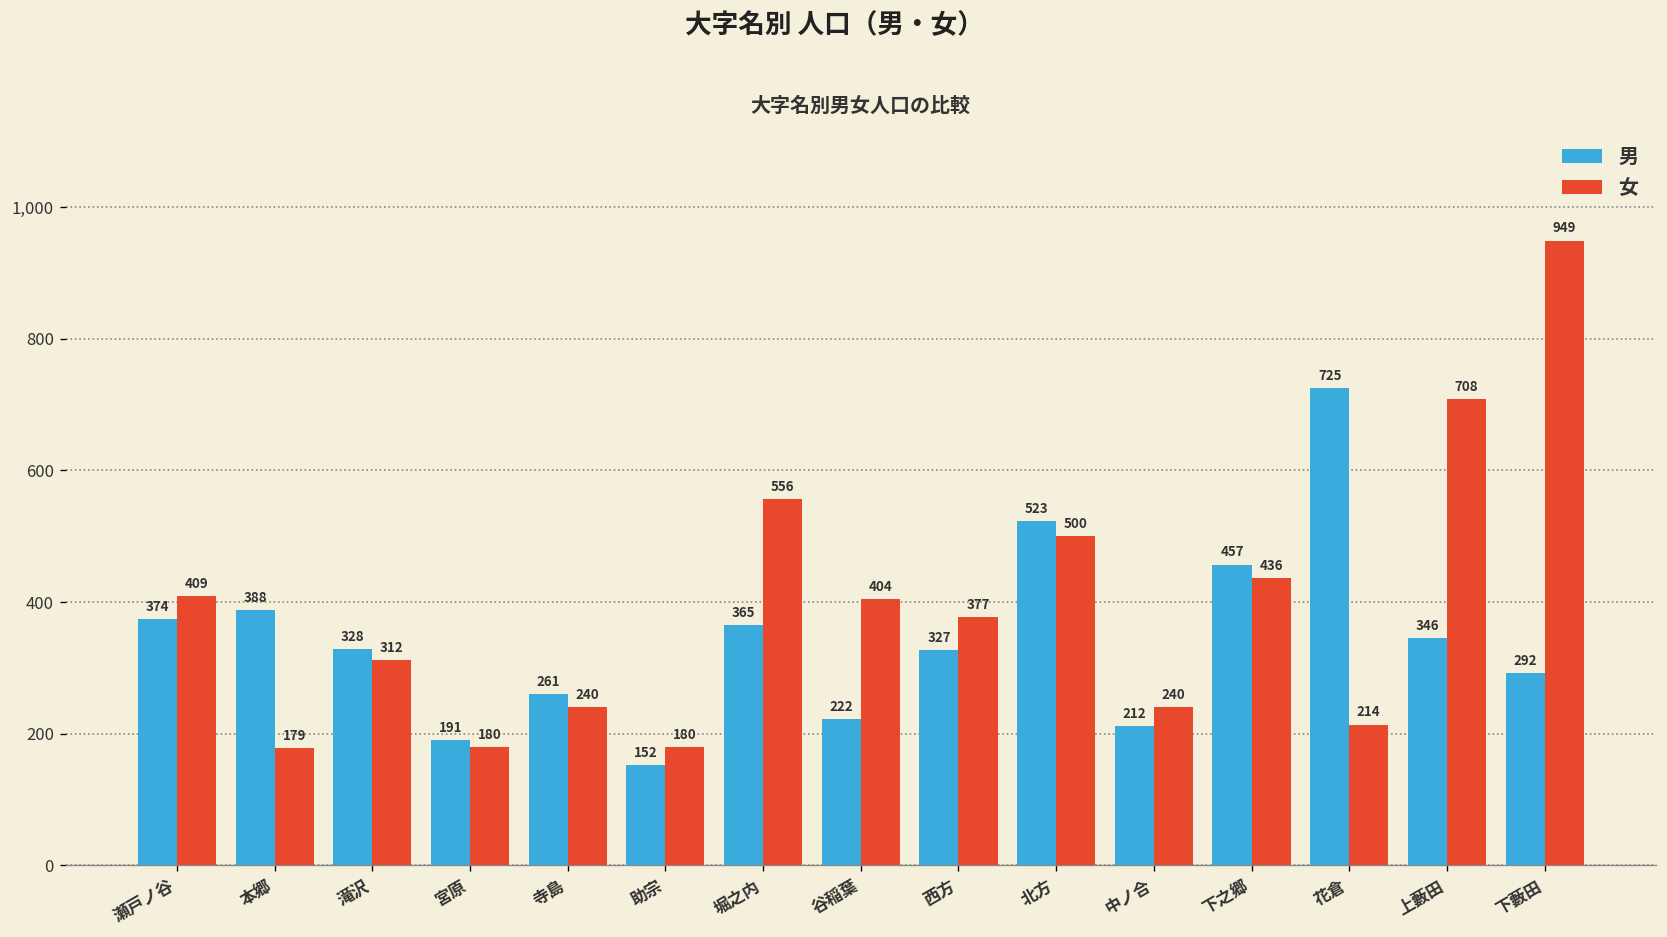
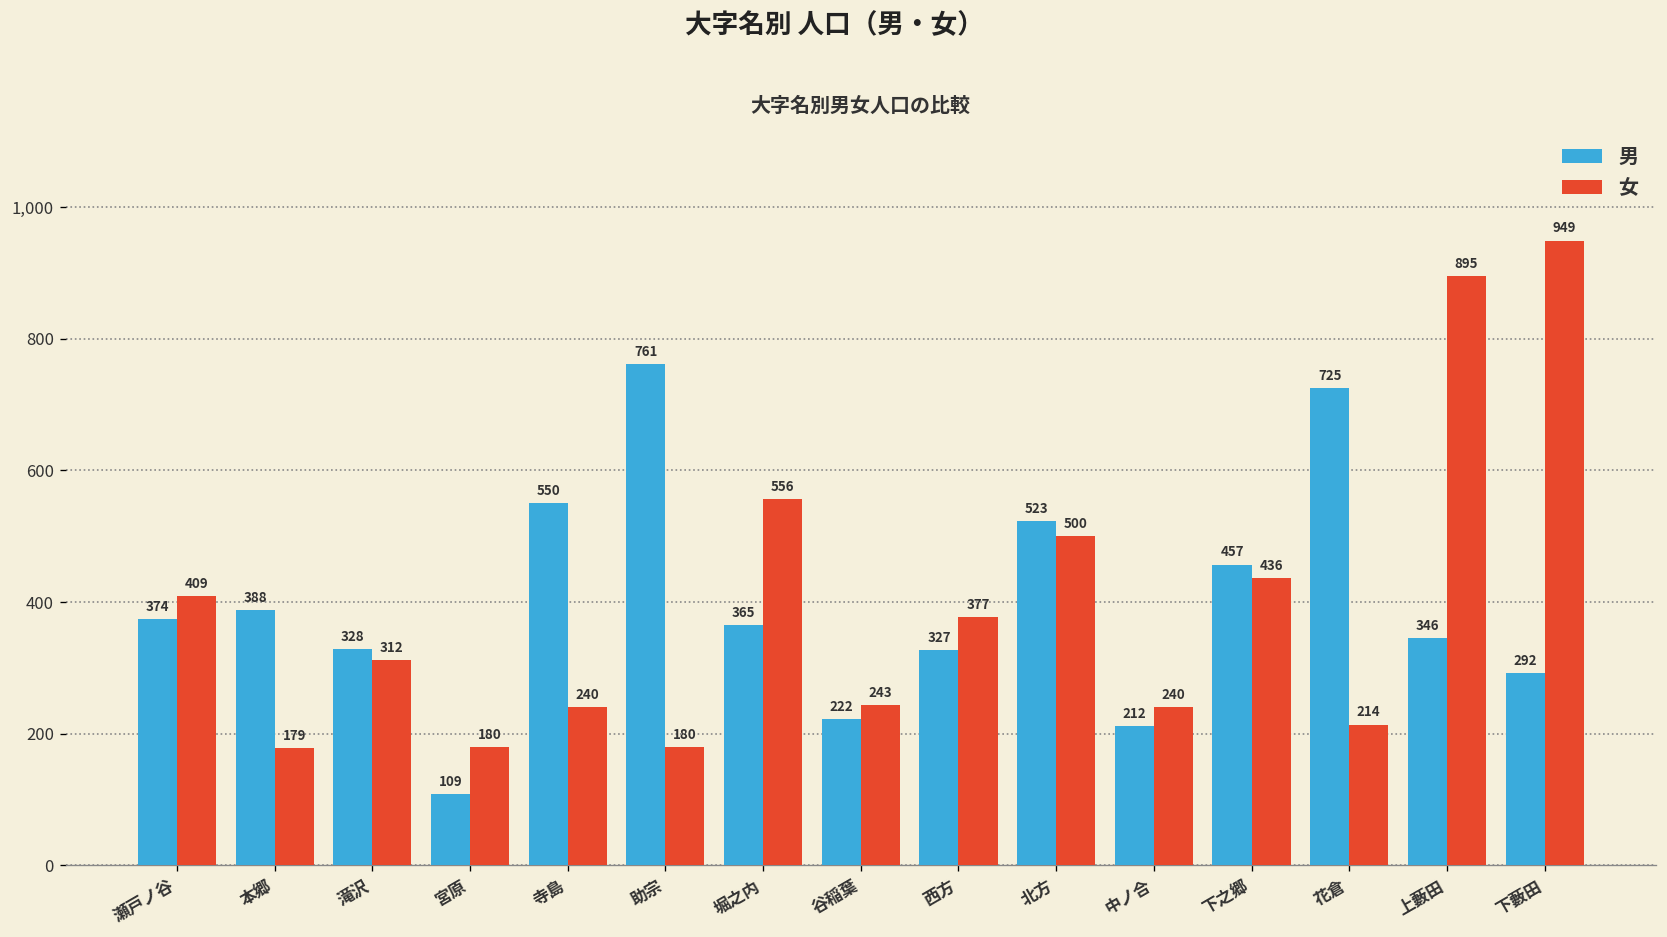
  {
    "男": {
      "瀬戸ノ谷": 374,
      "本郷": 388,
      "滝沢": 328,
-     "宮原": 191,
-     "寺島": 261,
-     "助宗": 152,
+     "宮原": 109,
+     "寺島": 550,
+     "助宗": 761,
      "堀之内": 365,
      "谷稲葉": 222,
      "西方": 327,
      "北方": 523,
      "中ノ合": 212,
      "下之郷": 457,
      "花倉": 725,
      "上藪田": 346,
      "下藪田": 292
    },
    "女": {
      "瀬戸ノ谷": 409,
      "本郷": 179,
      "滝沢": 312,
      "宮原": 180,
      "寺島": 240,
      "助宗": 180,
      "堀之内": 556,
-     "谷稲葉": 404,
+     "谷稲葉": 243,
      "西方": 377,
      "北方": 500,
      "中ノ合": 240,
      "下之郷": 436,
      "花倉": 214,
-     "上藪田": 708,
+     "上藪田": 895,
      "下藪田": 949
    }
  }
